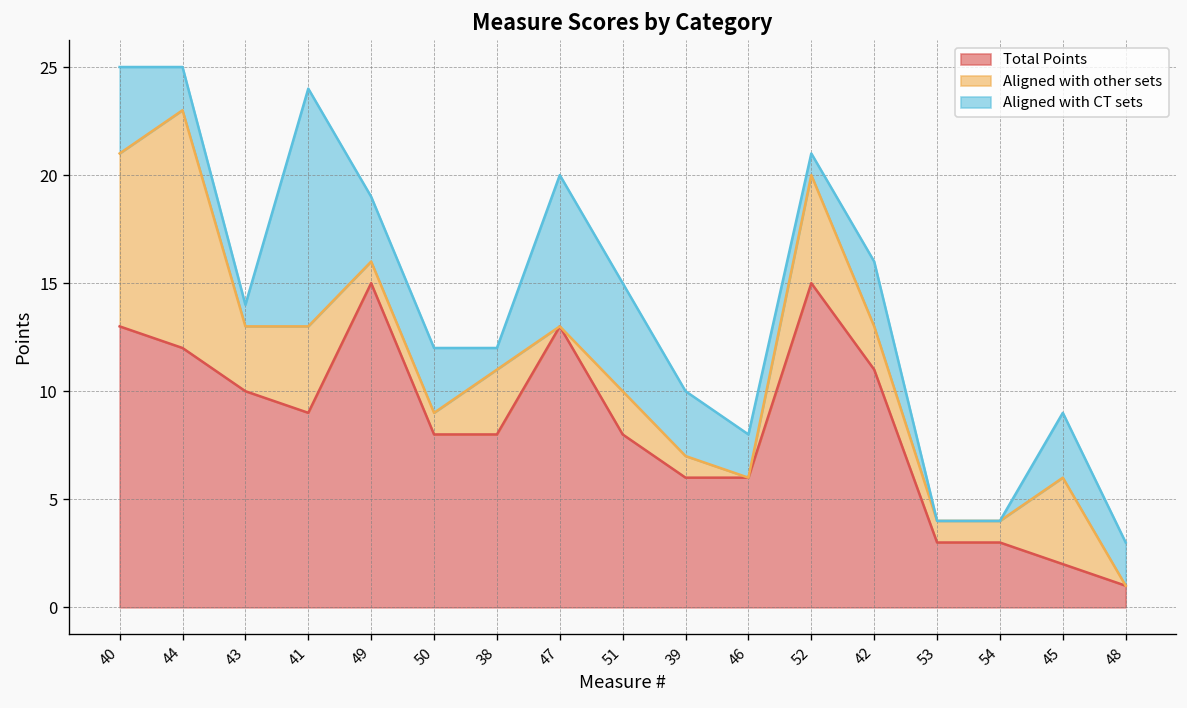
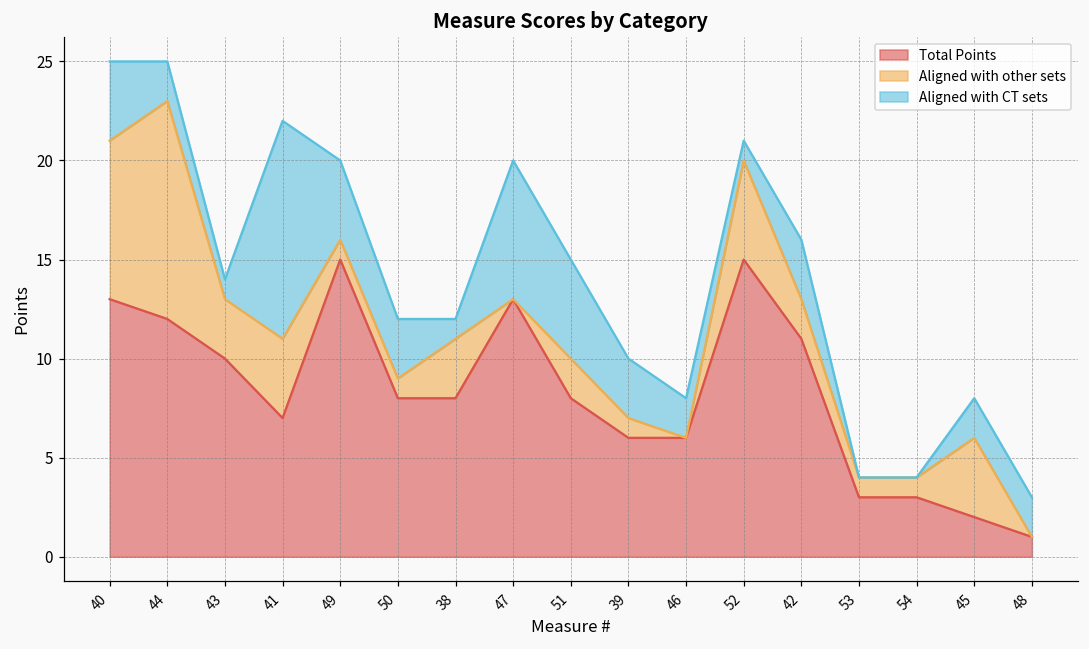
  {
    "Total Points": {
      "40": 13,
      "44": 12,
      "43": 10,
-     "41": 9,
+     "41": 7,
      "49": 15,
      "50": 8,
      "38": 8,
      "51": 8,
      "39": 6,
      "52": 15,
      "42": 11,
      "53": 3,
      "54": 3,
      "45": 2
    },
    "Aligned with other sets": {
      "40": 8,
      "44": 11,
      "43": 3,
      "41": 4,
      "49": 1,
      "50": 1,
      "38": 3,
      "51": 2,
      "39": 1,
      "52": 5,
      "42": 2,
      "45": 4
    },
    "Aligned with CT sets": {
      "40": 4,
      "44": 2,
      "43": 1,
      "41": 11,
-     "49": 3,
+     "49": 4,
      "50": 3,
      "38": 1,
      "47": 7,
      "51": 5,
      "39": 3,
      "46": 2,
      "52": 1,
      "42": 3,
-     "45": 3,
+     "45": 2,
      "48": 2
    }
  }
